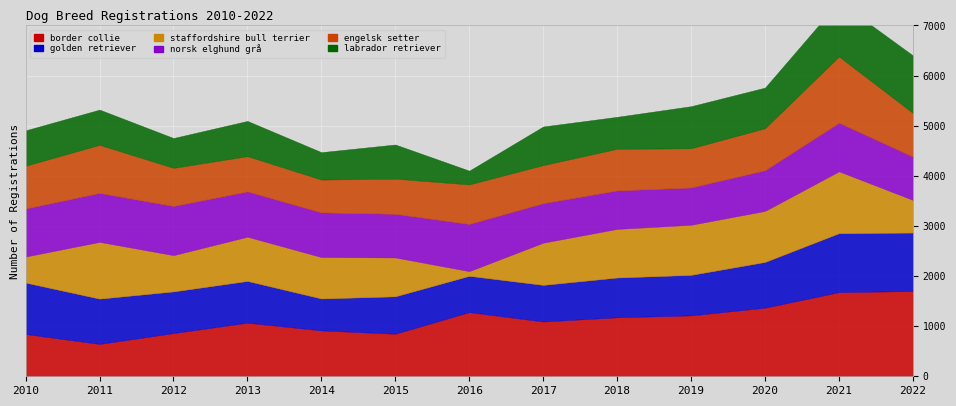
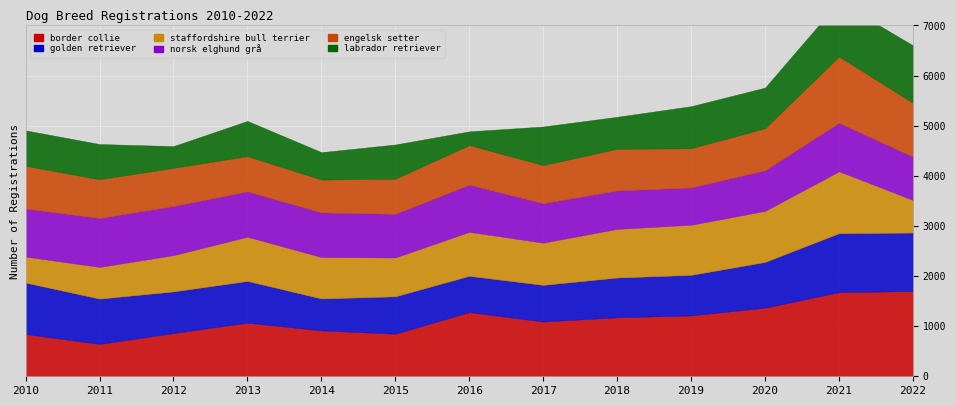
  {
    "border collie": {
      "2010": 800,
      "2011": 600,
      "2012": 900,
      "2013": 1100,
      "2014": 900,
      "2015": 800,
      "2016": 1300,
      "2017": 1100,
      "2018": 1200,
      "2019": 1200,
      "2020": 1400,
      "2021": 1700,
      "2022": 1700
    },
    "golden retriever": {
      "2010": 1000,
      "2011": 900,
      "2012": 800,
      "2013": 800,
      "2014": 600,
      "2015": 700,
      "2016": 700,
      "2017": 700,
      "2018": 800,
      "2019": 800,
      "2020": 900,
      "2021": 1200,
      "2022": 1200
    },
    "staffordshire bull terrier": {
      "2010": 500,
-     "2011": 1100,
+     "2011": 600,
      "2012": 700,
      "2013": 900,
      "2014": 800,
      "2015": 800,
-     "2016": 100,
+     "2016": 900,
      "2017": 800,
      "2018": 1000,
      "2019": 1000,
      "2020": 1000,
      "2021": 1200,
      "2022": 700
    },
    "norsk elghund grå": {
      "2010": 1000,
      "2011": 1000,
      "2012": 1000,
      "2013": 900,
      "2014": 900,
      "2015": 900,
      "2016": 900,
      "2017": 800,
      "2018": 800,
      "2019": 700,
      "2020": 800,
      "2021": 1000,
      "2022": 900
    },
    "engelsk setter": {
      "2010": 900,
-     "2011": 1000,
+     "2011": 800,
      "2012": 800,
      "2013": 700,
      "2014": 700,
      "2015": 700,
      "2016": 800,
      "2017": 800,
      "2018": 800,
      "2019": 800,
      "2020": 800,
      "2021": 1300,
-     "2022": 900
+     "2022": 1100
    },
    "labrador retriever": {
      "2010": 700,
      "2011": 700,
-     "2012": 600,
+     "2012": 400,
      "2013": 700,
      "2014": 500,
      "2015": 700,
      "2016": 300,
      "2017": 800,
      "2018": 600,
      "2019": 800,
      "2020": 800,
      "2022": 1100
    }
  }
